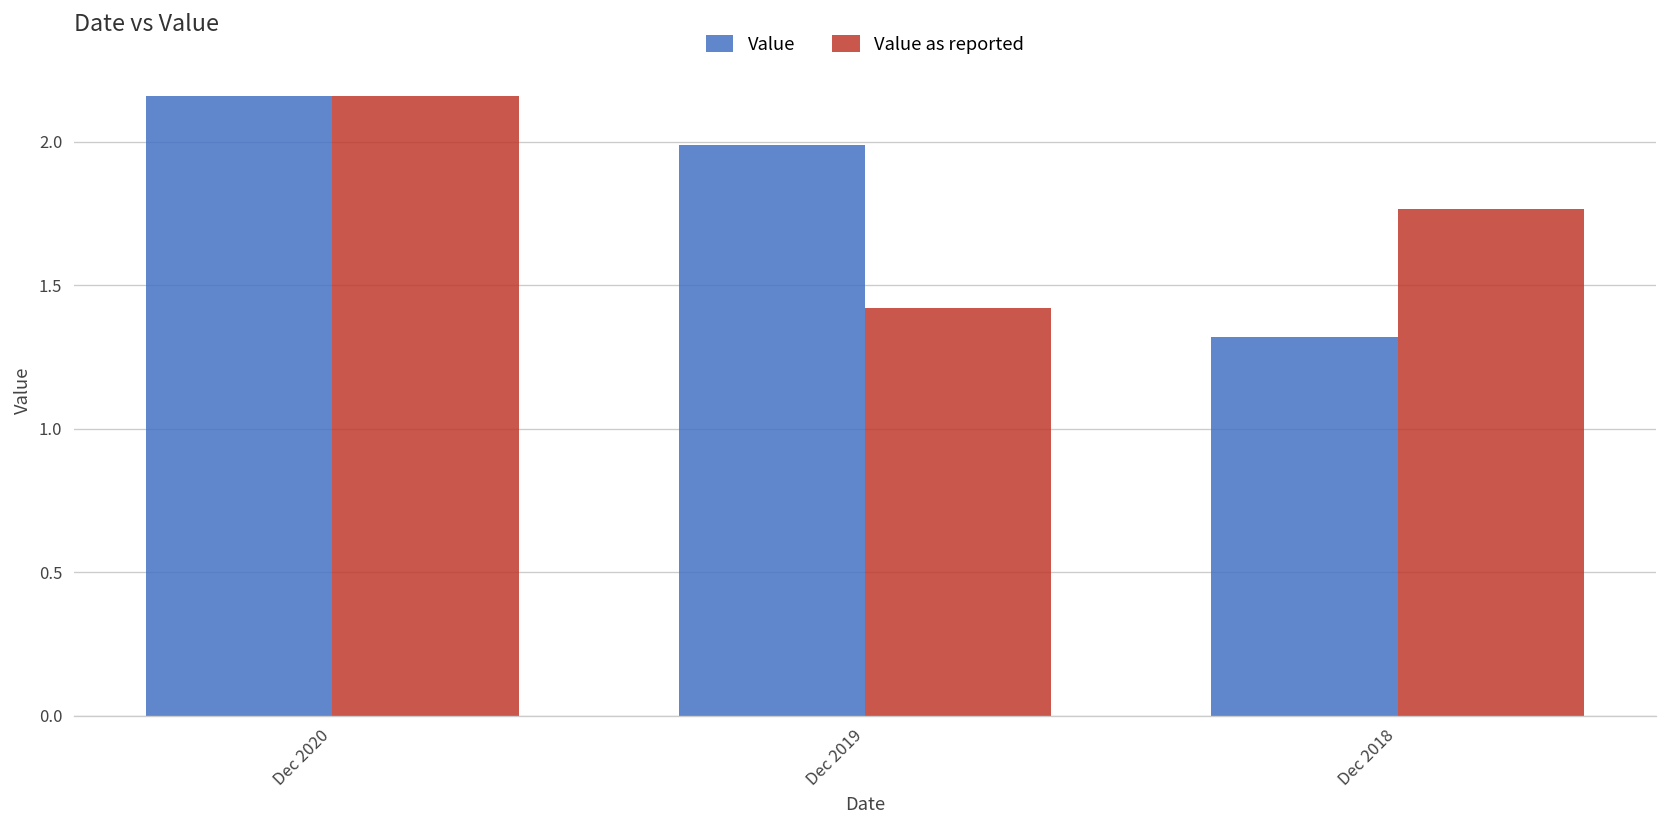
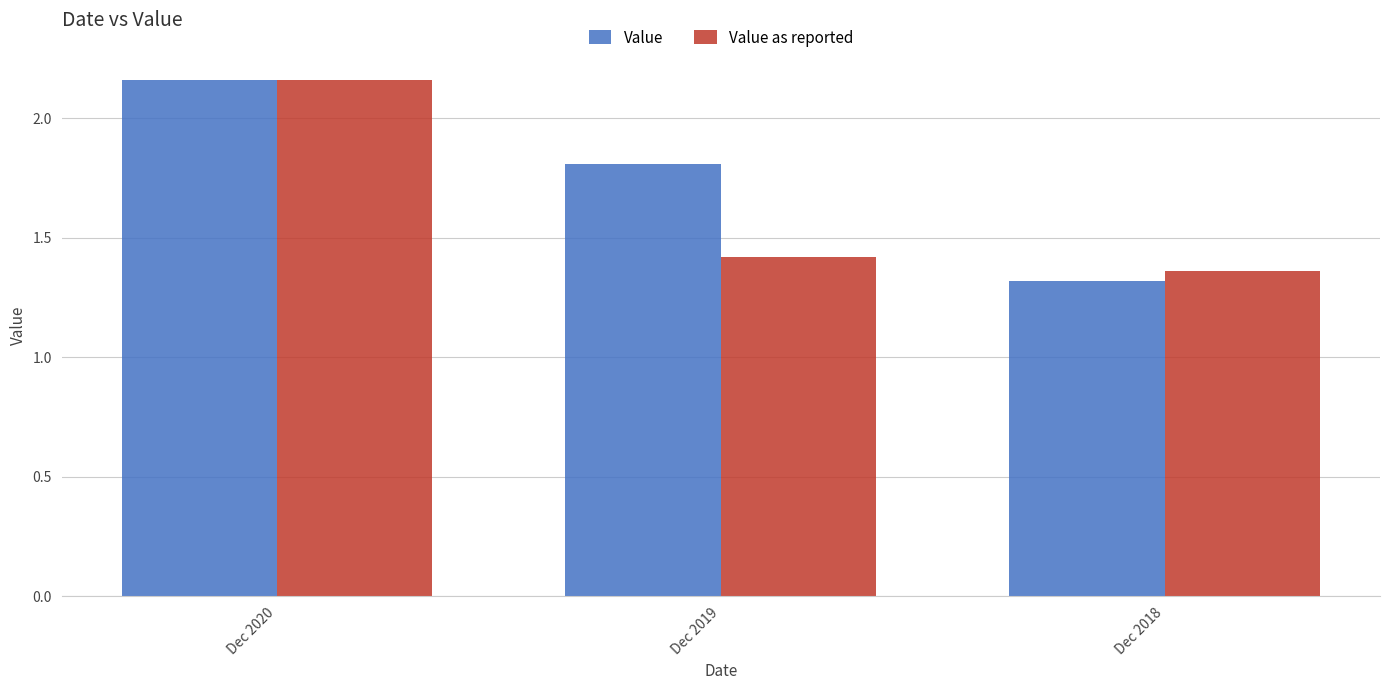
  {
    "Value": {
      "Dec 2020": 2.16,
-     "Dec 2019": 1.99,
+     "Dec 2019": 1.81,
      "Dec 2018": 1.32
    },
    "Value as reported": {
      "Dec 2020": 2.16,
      "Dec 2019": 1.42,
-     "Dec 2018": 1.77
+     "Dec 2018": 1.36
    }
  }
